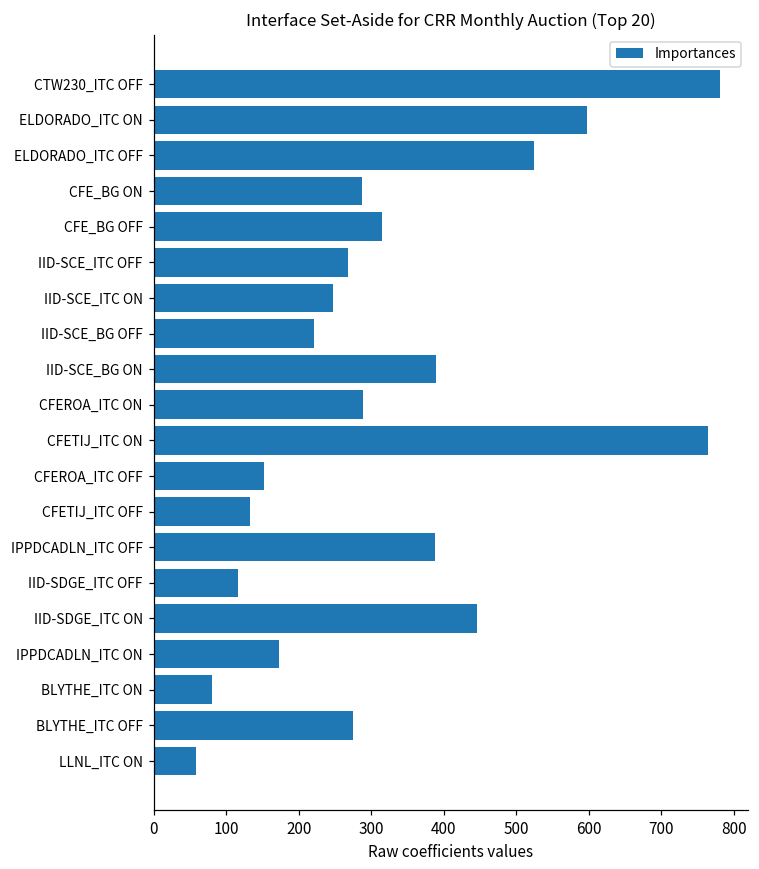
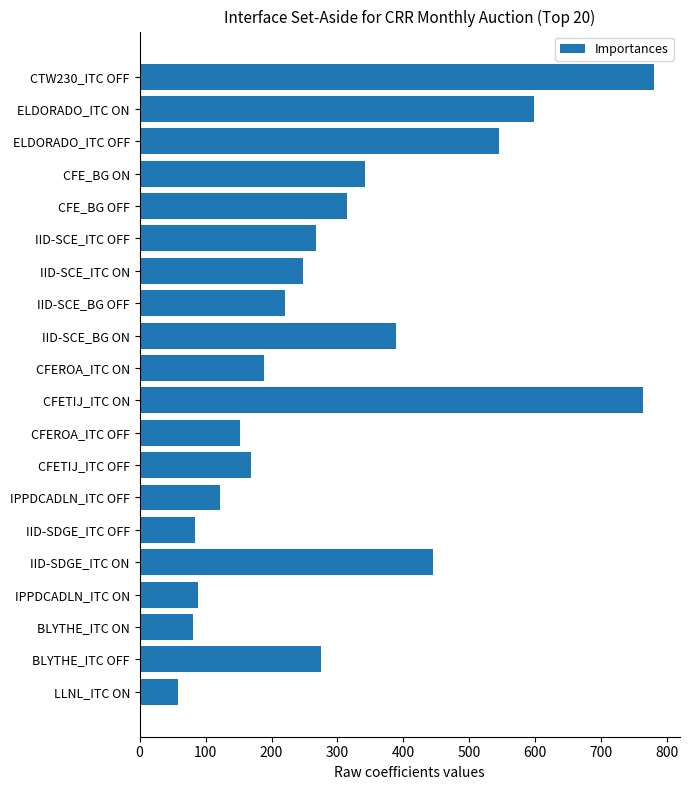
  {
    "CTW230_ITC OFF": 780,
    "ELDORADO_ITC ON": 600,
-   "ELDORADO_ITC OFF": 520,
-   "CFE_BG ON": 290,
+   "ELDORADO_ITC OFF": 550,
+   "CFE_BG ON": 340,
    "CFE_BG OFF": 320,
    "IID-SCE_ITC OFF": 270,
    "IID-SCE_ITC ON": 250,
    "IID-SCE_BG OFF": 220,
    "IID-SCE_BG ON": 390,
-   "CFEROA_ITC ON": 290,
+   "CFEROA_ITC ON": 190,
    "CFETIJ_ITC ON": 760,
    "CFEROA_ITC OFF": 150,
-   "CFETIJ_ITC OFF": 130,
-   "IPPDCADLN_ITC OFF": 390,
-   "IID-SDGE_ITC OFF": 120,
+   "CFETIJ_ITC OFF": 170,
+   "IPPDCADLN_ITC OFF": 120,
+   "IID-SDGE_ITC OFF": 80,
    "IID-SDGE_ITC ON": 450,
-   "IPPDCADLN_ITC ON": 170,
+   "IPPDCADLN_ITC ON": 90,
    "BLYTHE_ITC ON": 80,
    "BLYTHE_ITC OFF": 270,
    "LLNL_ITC ON": 60
  }
